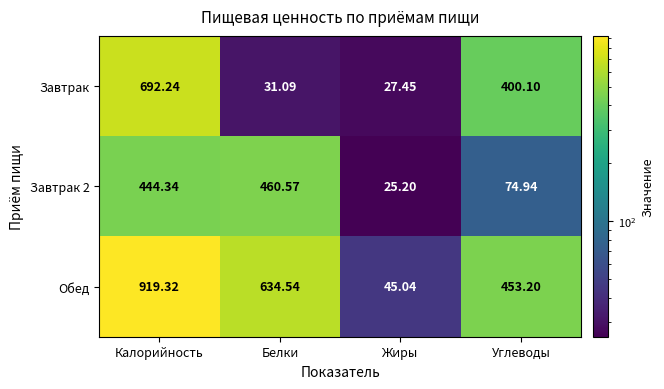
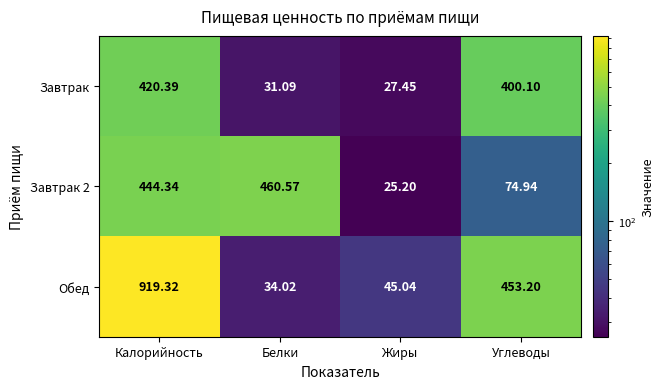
  {
    "Завтрак": {
-     "Калорийность": 692.24,
+     "Калорийность": 420.39,
      "Белки": 31.09,
      "Жиры": 27.45,
      "Углеводы": 400.10
    },
    "Завтрак 2": {
      "Калорийность": 444.34,
      "Белки": 460.57,
      "Жиры": 25.20,
      "Углеводы": 74.94
    },
    "Обед": {
      "Калорийность": 919.32,
-     "Белки": 634.54,
+     "Белки": 34.02,
      "Жиры": 45.04,
      "Углеводы": 453.20
    }
  }
